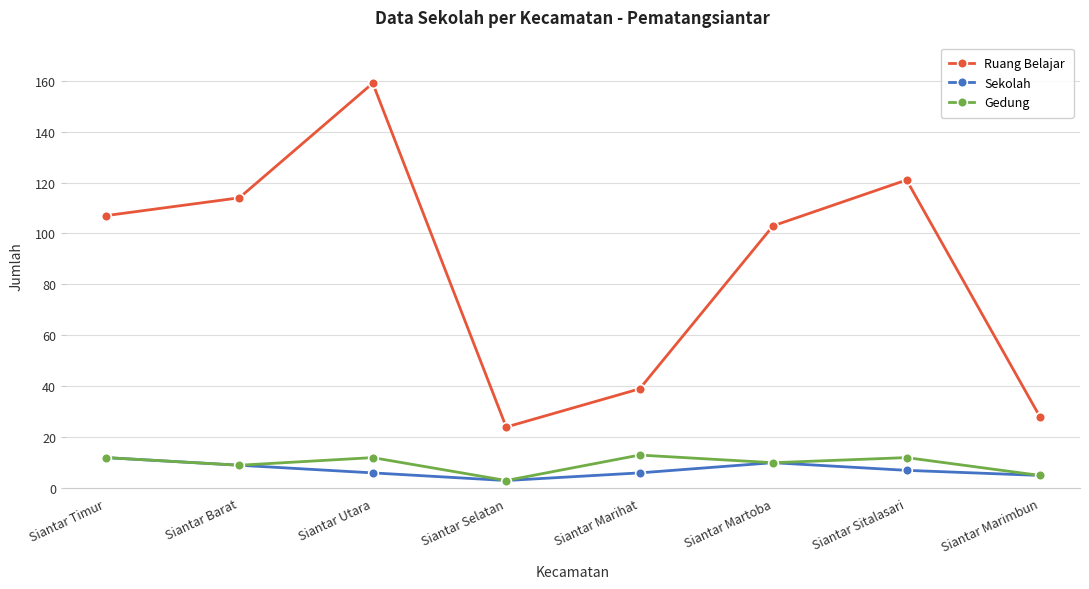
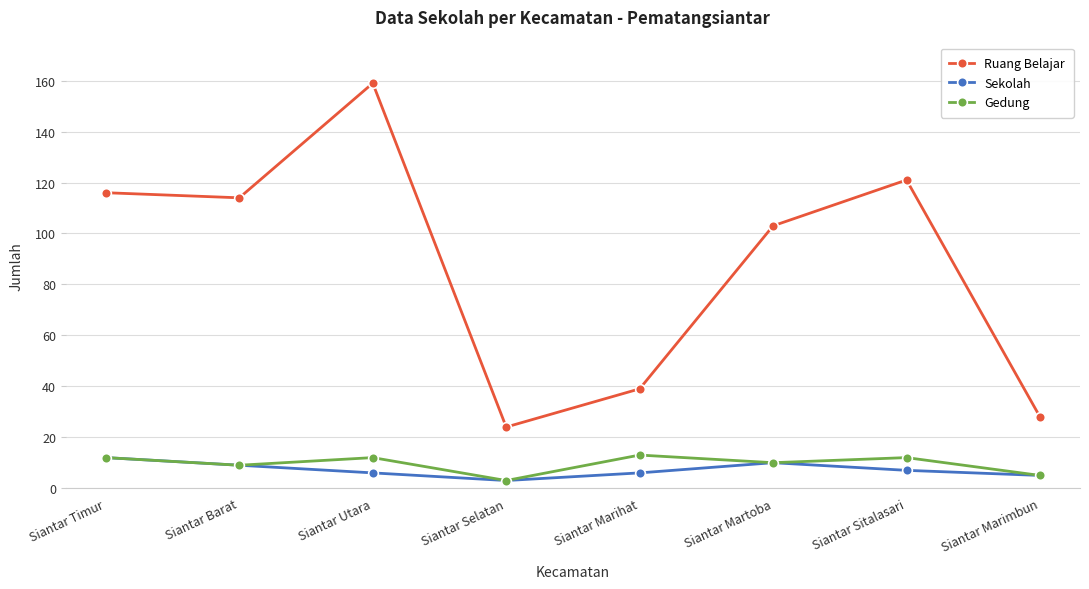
  {
    "Ruang Belajar": {
-     "Siantar Timur": 107,
+     "Siantar Timur": 116,
      "Siantar Barat": 114,
      "Siantar Utara": 159,
      "Siantar Selatan": 24,
      "Siantar Marihat": 39,
      "Siantar Martoba": 103,
      "Siantar Sitalasari": 121,
      "Siantar Marimbun": 28
    },
    "Sekolah": {
      "Siantar Utara": 6,
      "Siantar Marihat": 6,
      "Siantar Sitalasari": 7
    },
    "Gedung": {
      "Siantar Utara": 12,
      "Siantar Marihat": 13,
      "Siantar Sitalasari": 12
    }
  }
